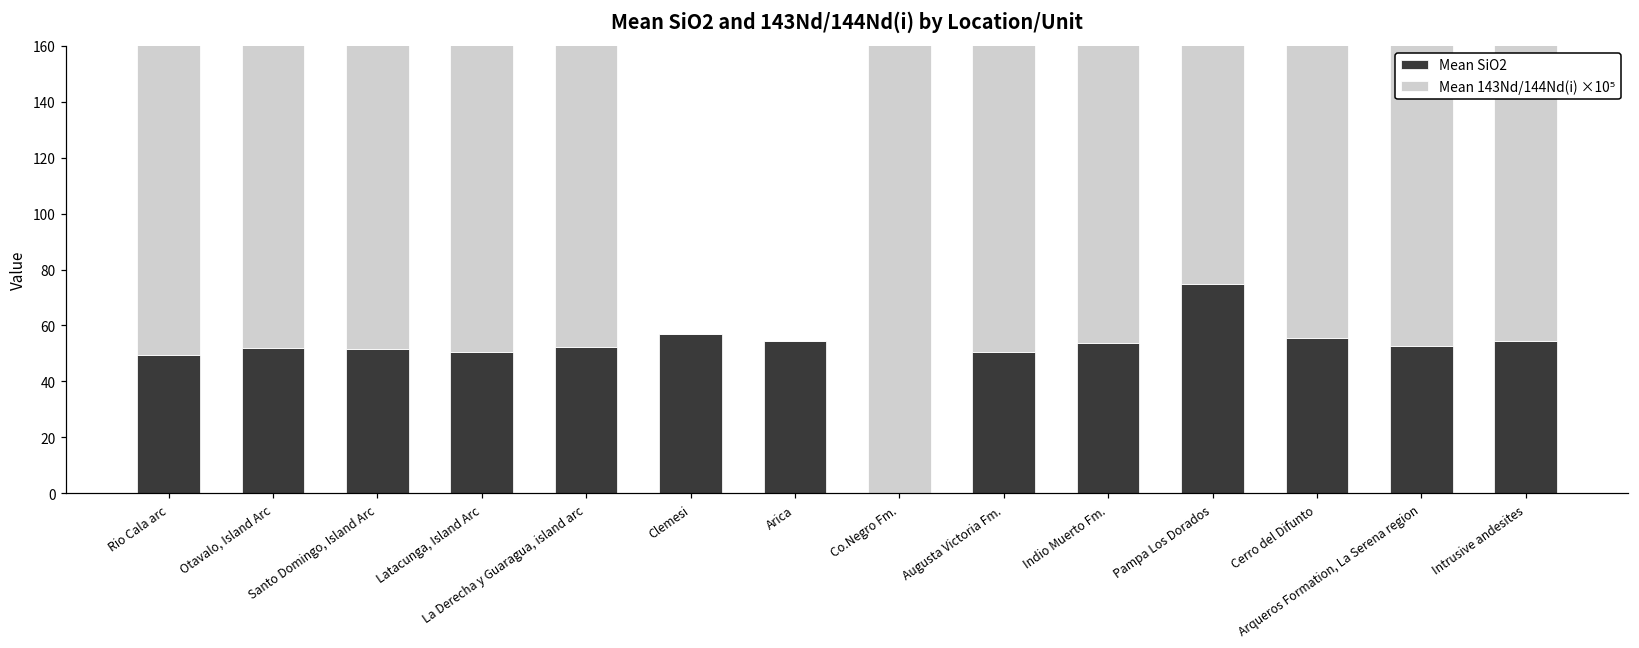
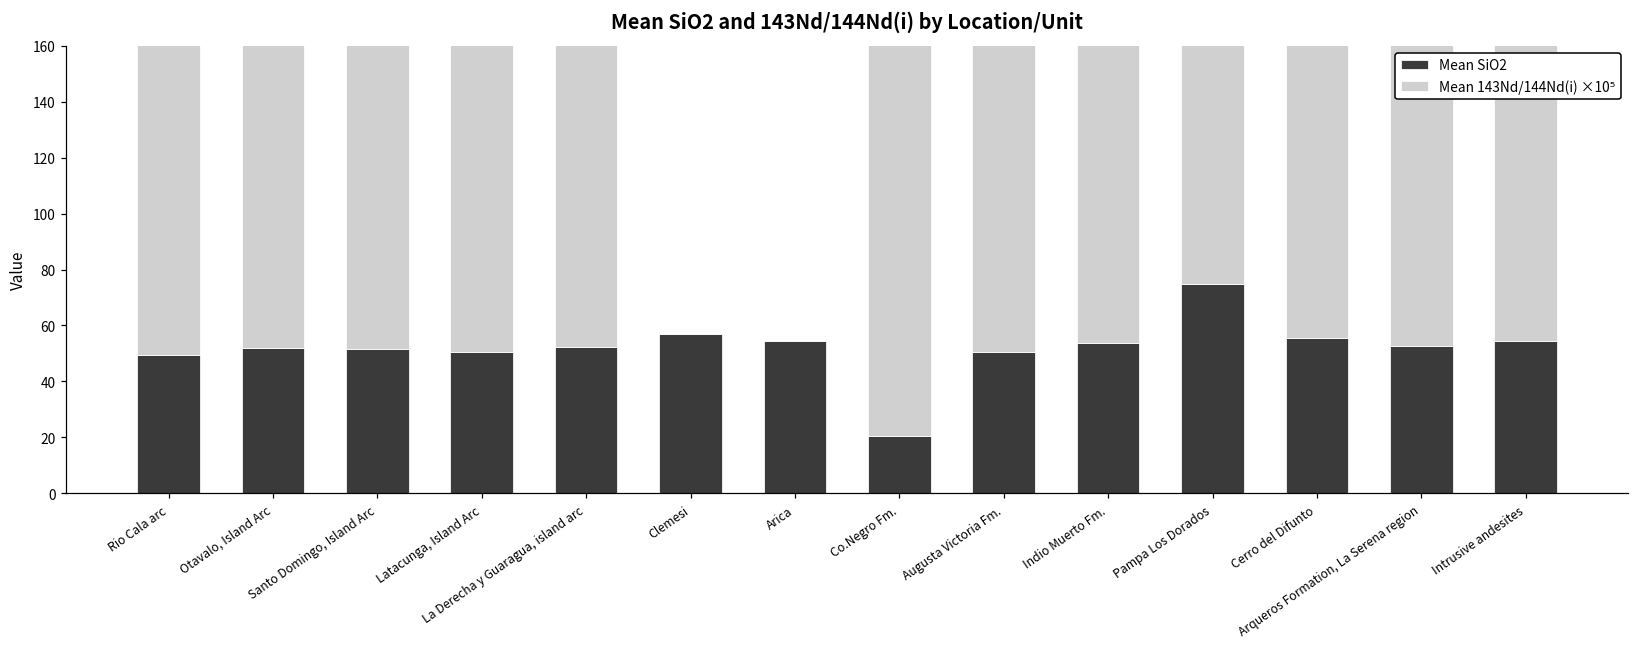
  {
    "Mean SiO2": {
      "Rio Cala arc": 49,
      "Otavalo, Island Arc": 52,
      "Santo Domingo, Island Arc": 52,
      "Latacunga, Island Arc": 50,
      "La Derecha y Guaragua, island arc": 52,
      "Clemesi": 57,
      "Arica": 55,
-     "Co.Negro Fm.": 0,
+     "Co.Negro Fm.": 21,
      "Augusta Victoria Fm.": 51,
      "Indio Muerto Fm.": 54,
      "Pampa Los Dorados": 75,
      "Cerro del Difunto": 56,
      "Arqueros Formation, La Serena region": 53,
      "Intrusive andesites": 55
    },
    "Mean 143Nd/144Nd(i) ×10⁵": {
      "Clemesi": 0,
      "Arica": 0
    }
  }
